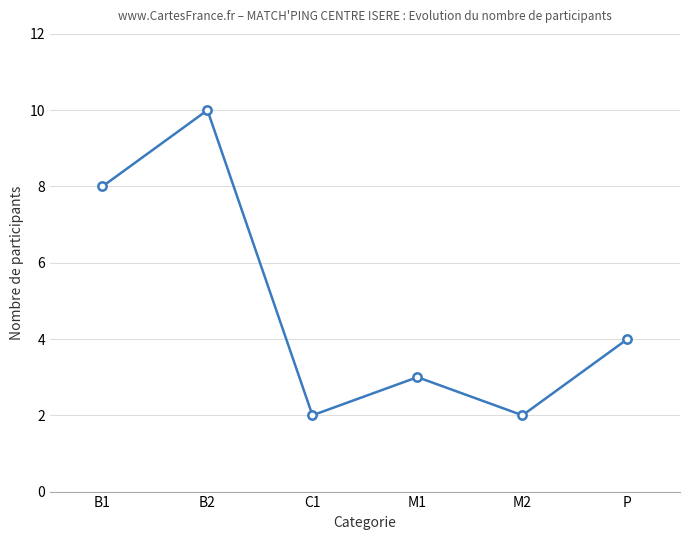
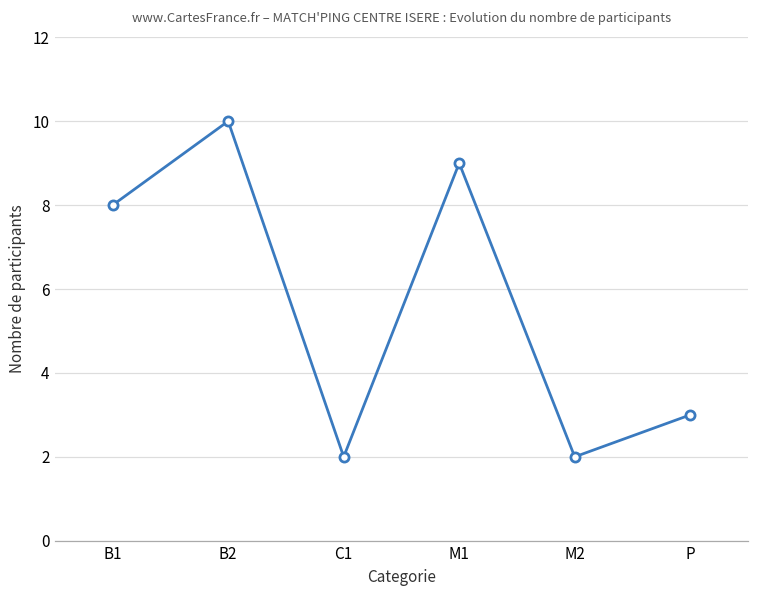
  {
    "B1": 8,
    "B2": 10,
    "C1": 2,
-   "M1": 3,
+   "M1": 9,
    "M2": 2,
-   "P": 4
+   "P": 3
  }
